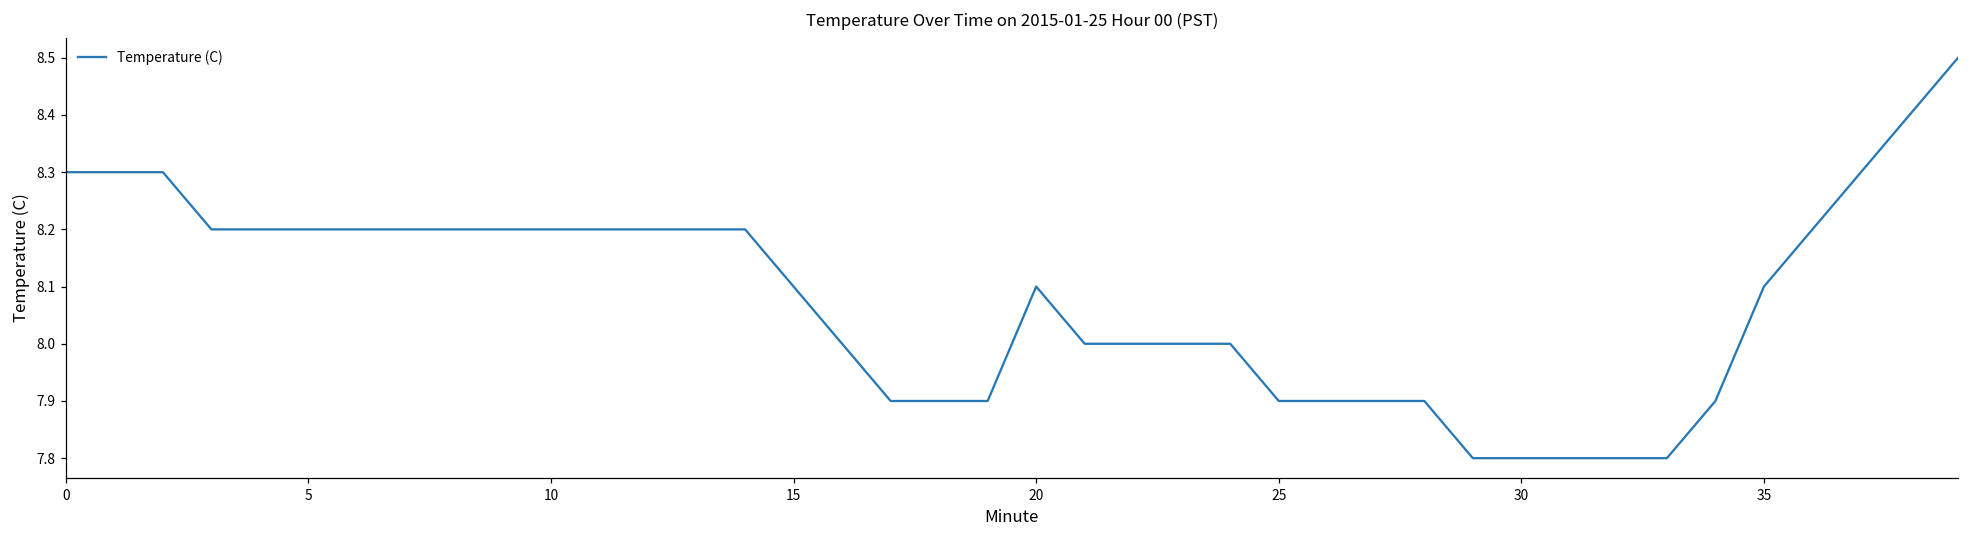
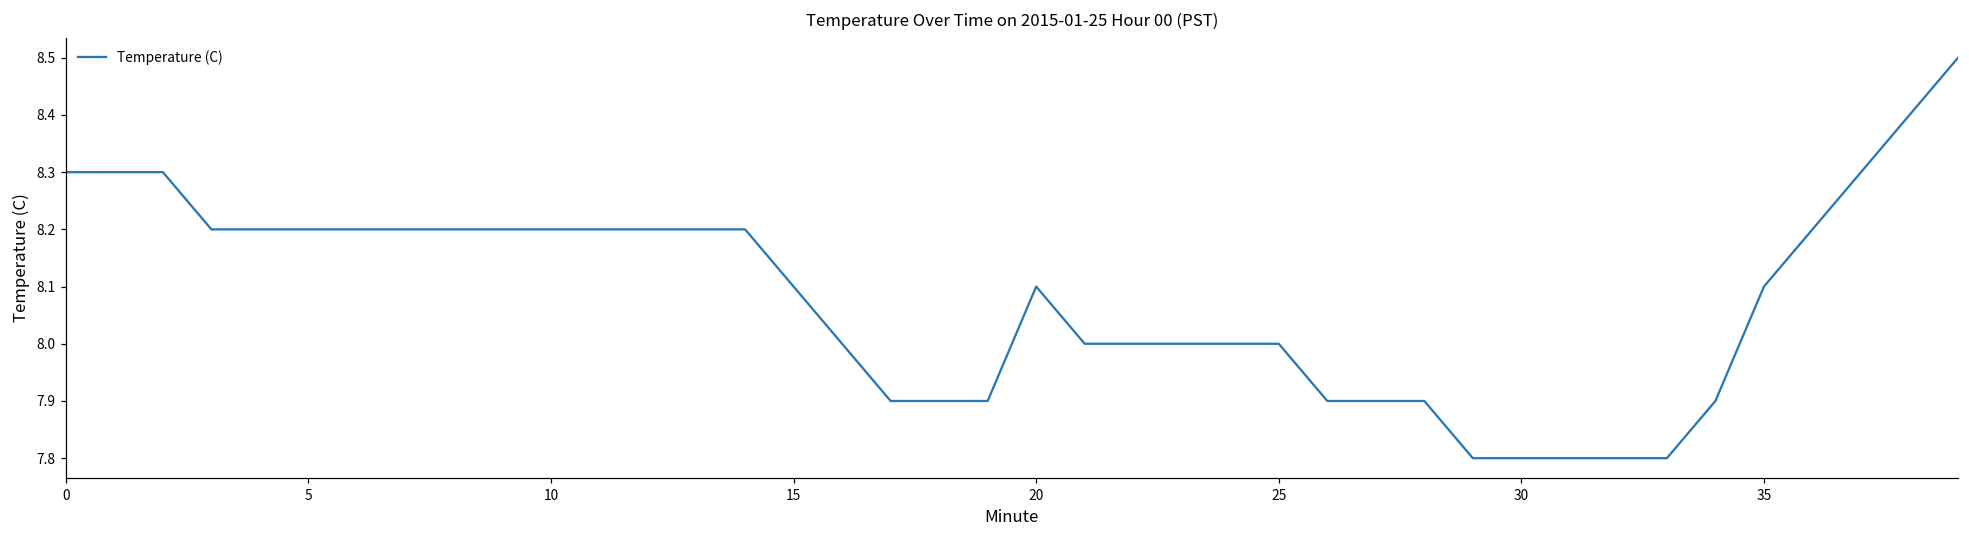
  {
    "0": 8.3,
    "5": 8.2,
    "10": 8.2,
    "15": 8.1,
    "20": 8.1,
-   "25": 7.9,
+   "25": 8.0,
    "30": 7.8,
    "35": 8.1
  }
